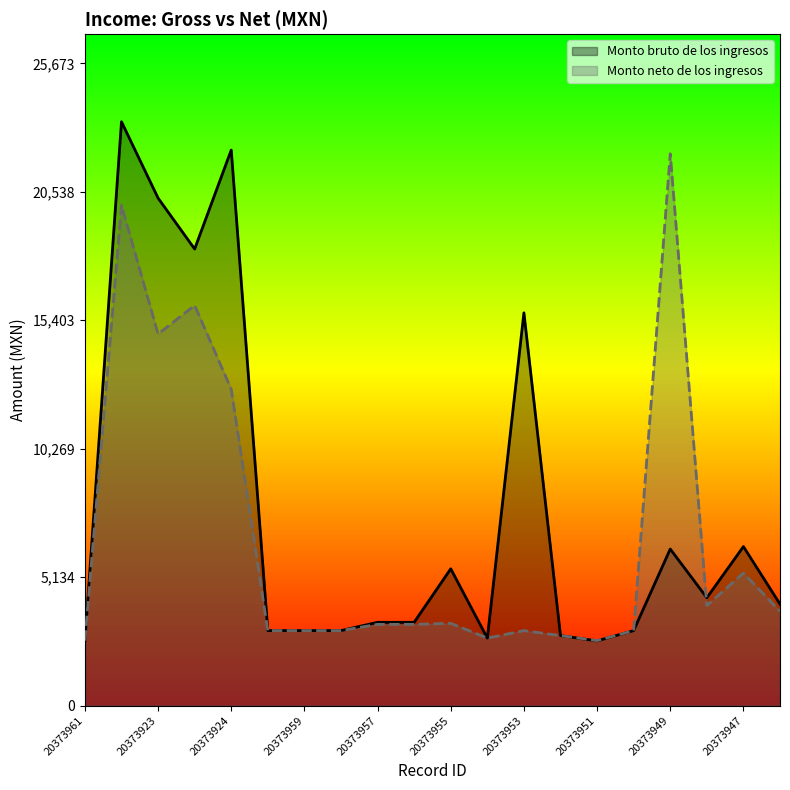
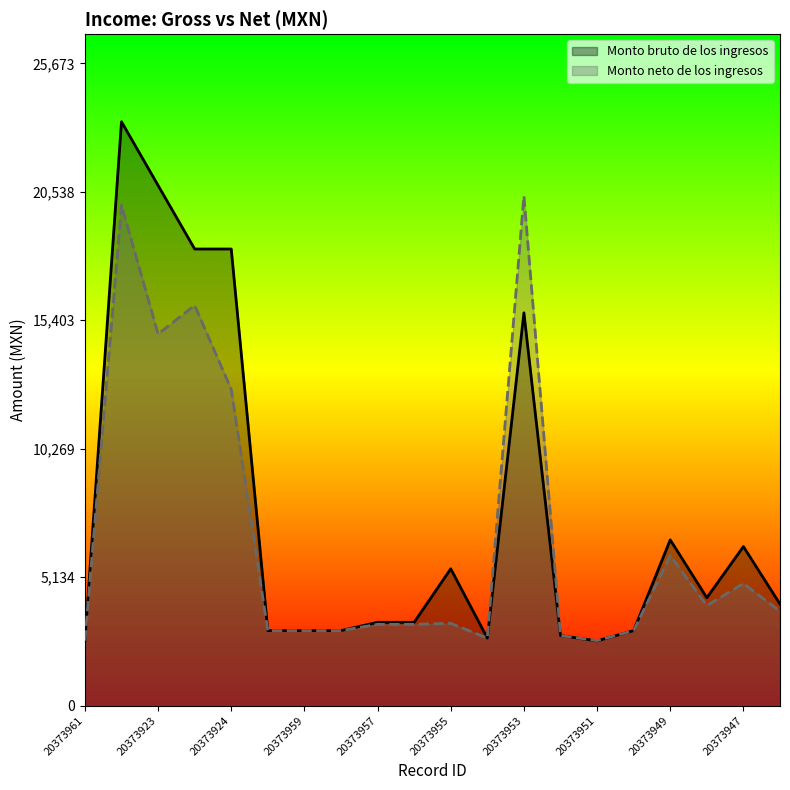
  {
    "Monto bruto de los ingresos": {
-     "20373923": "20,300",
-     "20373924": "22,200",
+     "20373923": "20,800",
+     "20373924": "18,300",
      "20373955": "5,500",
      "20373953": "15,700",
-     "20373949": "6,300",
+     "20373949": "6,600",
      "20373947": "6,400"
    },
    "Monto neto de los ingresos": {
      "20373923": "14,900",
      "20373924": "12,600",
      "20373955": "3,300",
-     "20373953": "3,000",
-     "20373949": "22,100",
-     "20373947": "5,300"
+     "20373953": "20,400",
+     "20373949": "6,000",
+     "20373947": "4,900"
    }
  }
